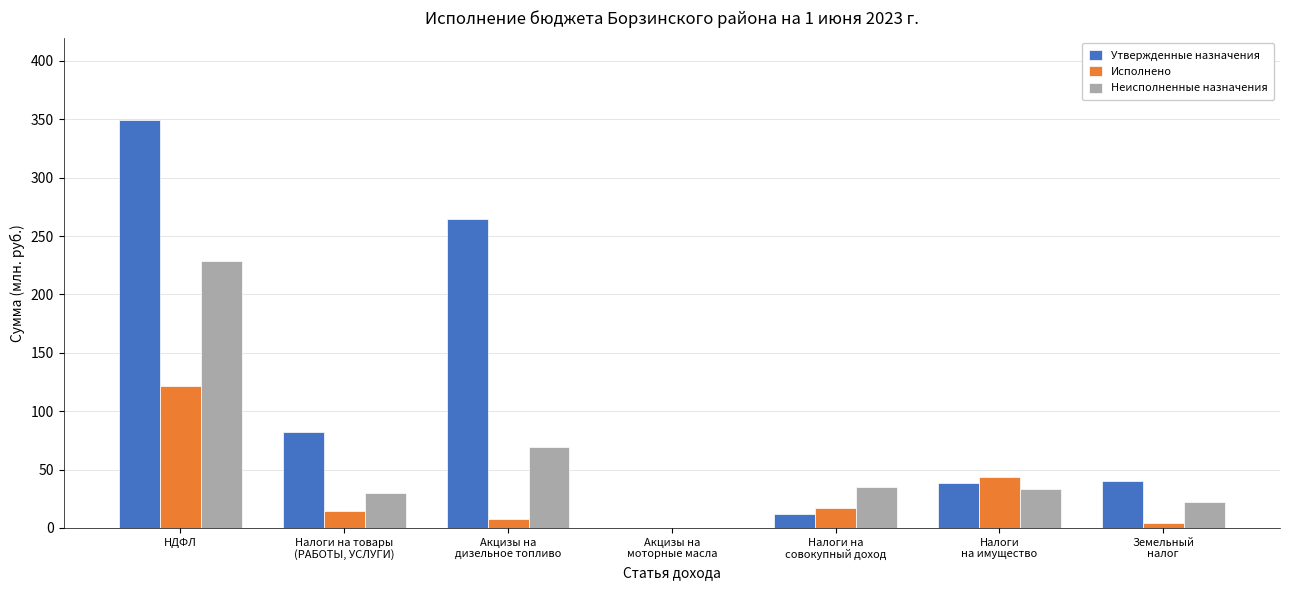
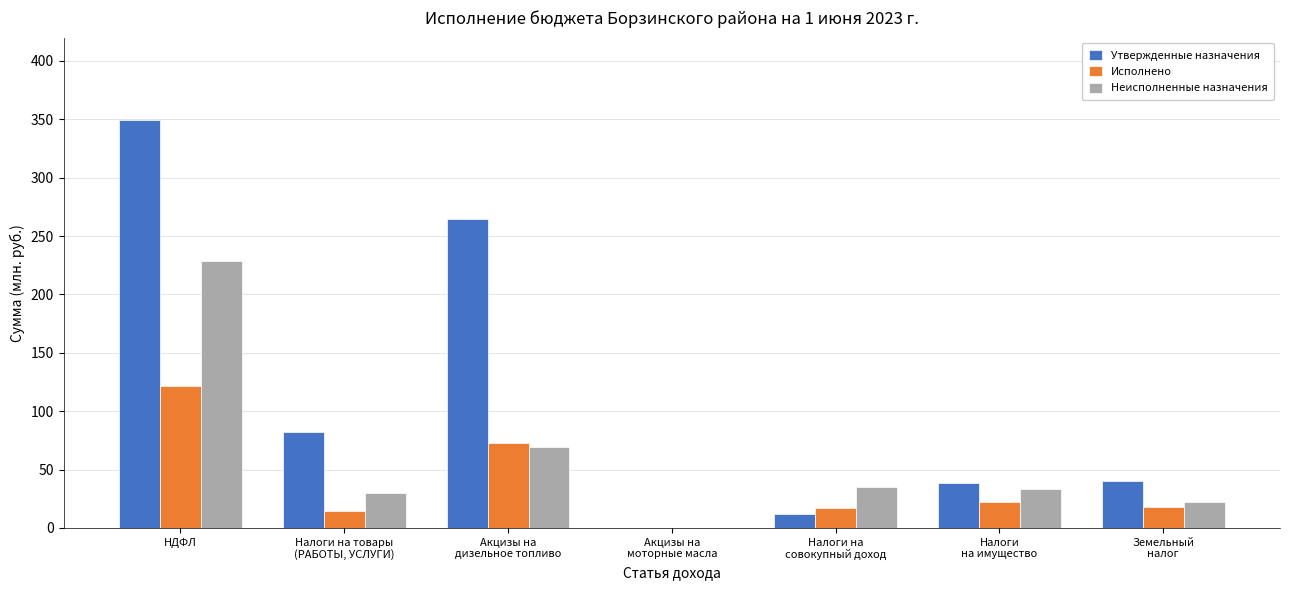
  {
    "Утвержденные назначения": {
      "НДФЛ": 350,
      "Налоги на товары (РАБОТЫ, УСЛУГИ)": 82,
      "Акцизы на дизельное топливо": 265,
      "Налоги на совокупный доход": 12,
      "Налоги на имущество": 39,
      "Земельный налог": 40
    },
    "Исполнено": {
      "НДФЛ": 121,
      "Налоги на товары (РАБОТЫ, УСЛУГИ)": 15,
-     "Акцизы на дизельное топливо": 7,
+     "Акцизы на дизельное топливо": 73,
      "Налоги на совокупный доход": 17,
-     "Налоги на имущество": 44,
-     "Земельный налог": 4
+     "Налоги на имущество": 22,
+     "Земельный налог": 18
    },
    "Неисполненные назначения": {
      "НДФЛ": 228,
      "Налоги на товары (РАБОТЫ, УСЛУГИ)": 30,
      "Акцизы на дизельное топливо": 70,
      "Налоги на совокупный доход": 35,
      "Налоги на имущество": 33,
      "Земельный налог": 22
    }
  }
